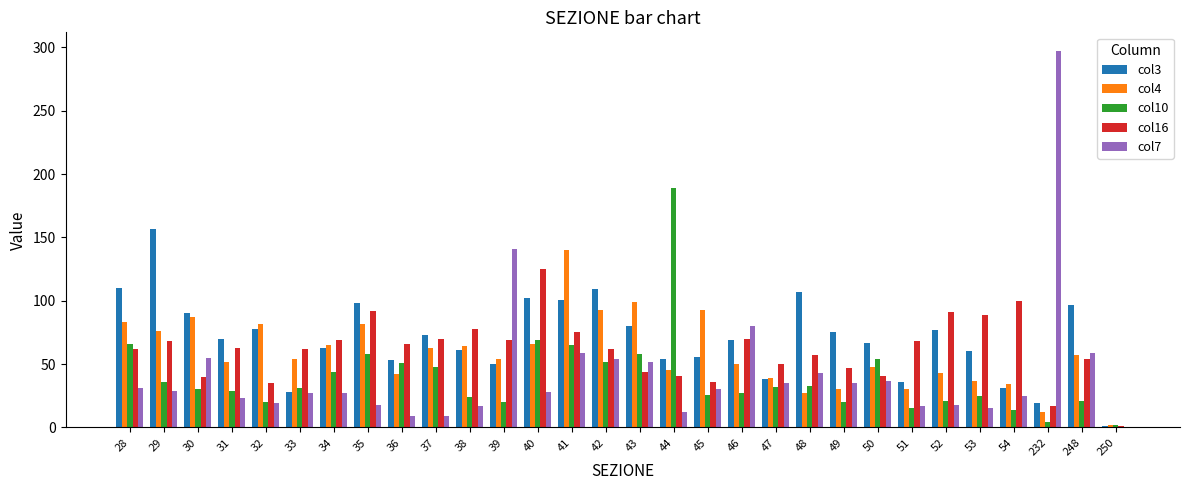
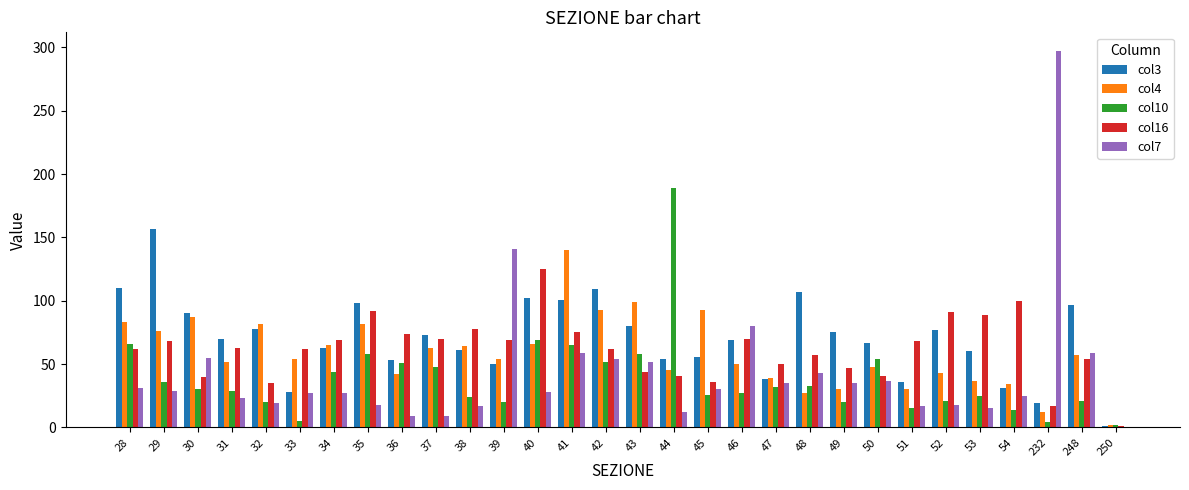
  {
    "col3": {
      "28": 110,
      "29": 157,
      "30": 90,
      "31": 70,
      "32": 78,
      "33": 28,
      "34": 63,
      "35": 98,
      "36": 53,
      "37": 73,
      "38": 61,
      "39": 50,
      "40": 102,
      "41": 101,
      "42": 109,
      "43": 80,
      "44": 54,
      "45": 56,
      "46": 69,
      "47": 38,
      "48": 107,
      "49": 75,
      "50": 67,
      "51": 36,
      "52": 77,
      "53": 60,
      "54": 31,
      "232": 19,
      "248": 97
    },
    "col4": {
      "28": 83,
      "29": 76,
      "30": 87,
      "31": 52,
      "32": 82,
      "33": 54,
      "34": 65,
      "35": 82,
      "36": 42,
      "37": 63,
      "38": 64,
      "39": 54,
      "40": 66,
      "41": 140,
      "42": 93,
      "43": 99,
      "44": 45,
      "45": 93,
      "46": 50,
      "47": 39,
      "48": 27,
      "49": 30,
      "50": 48,
      "51": 30,
      "52": 43,
      "53": 37,
      "54": 34,
      "232": 12,
      "248": 57,
      "250": 2
    },
    "col10": {
      "28": 66,
      "29": 36,
      "30": 30,
      "31": 29,
      "32": 20,
-     "33": 31,
+     "33": 5,
      "34": 44,
      "35": 58,
      "36": 51,
      "37": 48,
      "38": 24,
      "39": 20,
      "40": 69,
      "41": 65,
      "42": 52,
      "43": 58,
      "44": 189,
      "45": 26,
      "46": 27,
      "47": 32,
      "48": 33,
      "49": 20,
      "50": 54,
      "51": 15,
      "52": 21,
      "53": 25,
      "54": 14,
      "232": 4,
      "248": 21,
      "250": 2
    },
    "col16": {
      "28": 62,
      "29": 68,
      "30": 40,
      "31": 63,
      "32": 35,
      "33": 62,
      "34": 69,
      "35": 92,
-     "36": 66,
+     "36": 74,
      "37": 70,
      "38": 78,
      "39": 69,
      "40": 125,
      "41": 75,
      "42": 62,
      "43": 44,
      "44": 41,
      "45": 36,
      "46": 70,
      "47": 50,
      "48": 57,
      "49": 47,
      "50": 41,
      "51": 68,
      "52": 91,
      "53": 89,
      "54": 100,
      "232": 17,
      "248": 54
    },
    "col7": {
      "28": 31,
      "29": 29,
      "30": 55,
      "31": 23,
      "32": 19,
      "33": 27,
      "34": 27,
      "35": 18,
      "36": 9,
      "37": 9,
      "38": 17,
      "39": 141,
      "40": 28,
      "41": 59,
      "42": 54,
      "43": 52,
      "44": 12,
      "45": 30,
      "46": 80,
      "47": 35,
      "48": 43,
      "49": 35,
      "50": 37,
      "51": 17,
      "52": 18,
      "53": 15,
      "54": 25,
      "232": 297,
      "248": 59,
      "250": 0
    }
  }
